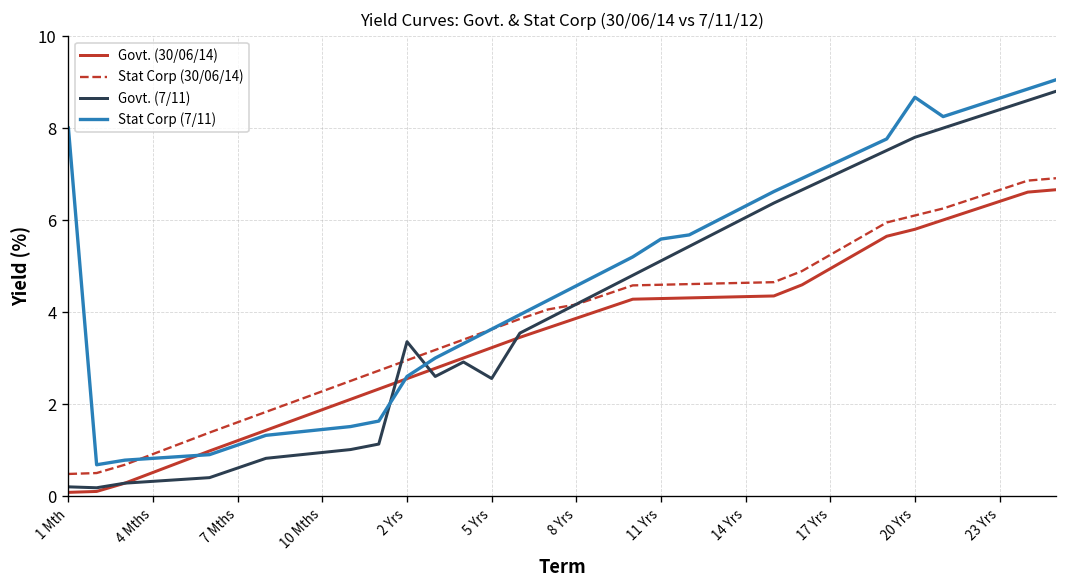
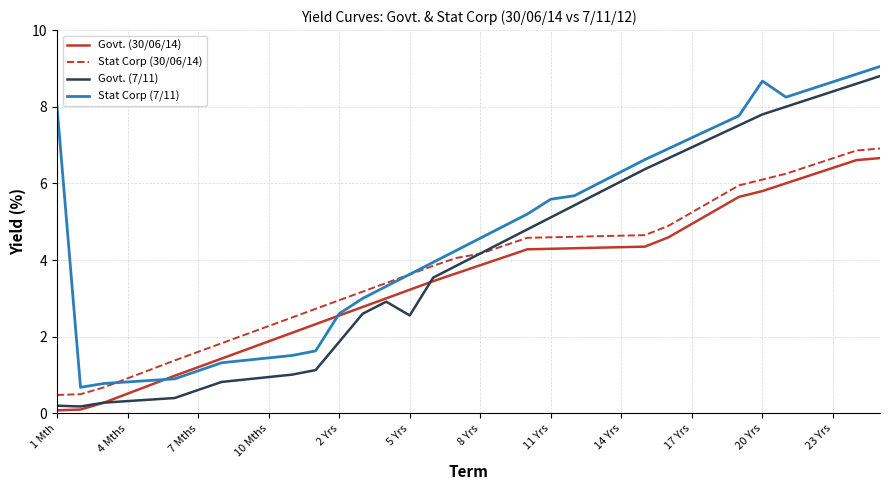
  {
    "Govt. (7/11)": {
      "1 Mth": 0.2,
      "4 Mths": 0.3,
      "7 Mths": 0.6,
      "10 Mths": 0.9,
-     "2 Yrs": 3.4,
+     "2 Yrs": 1.9,
      "5 Yrs": 2.6,
      "11 Yrs": 5.1,
      "14 Yrs": 6.1,
      "17 Yrs": 6.9,
      "20 Yrs": 7.8,
      "23 Yrs": 8.4
    },
    "Stat Corp (7/11)": {
      "1 Mth": 8.0,
      "4 Mths": 0.8,
      "7 Mths": 1.1,
      "10 Mths": 1.4,
      "8 Yrs": 4.6,
      "11 Yrs": 5.6,
      "14 Yrs": 6.3,
      "17 Yrs": 7.2,
      "20 Yrs": 8.7,
      "23 Yrs": 8.6
    }
  }
